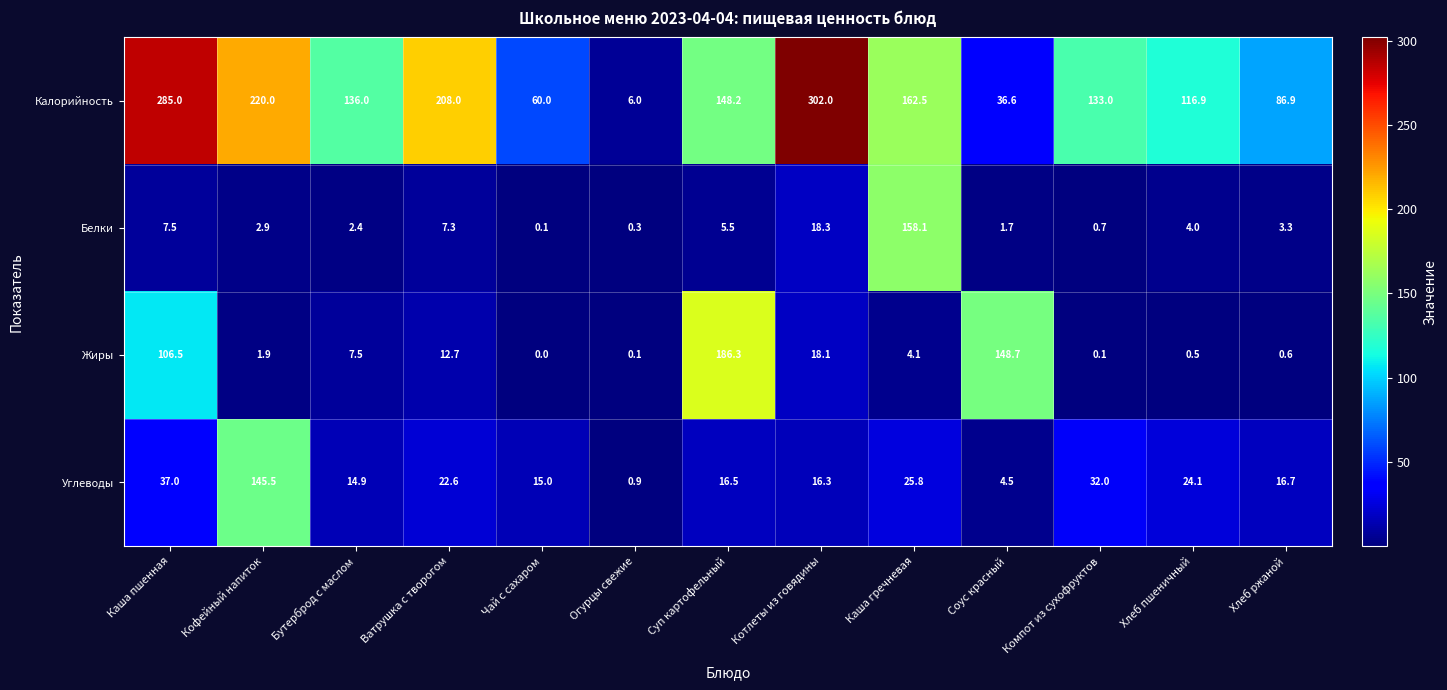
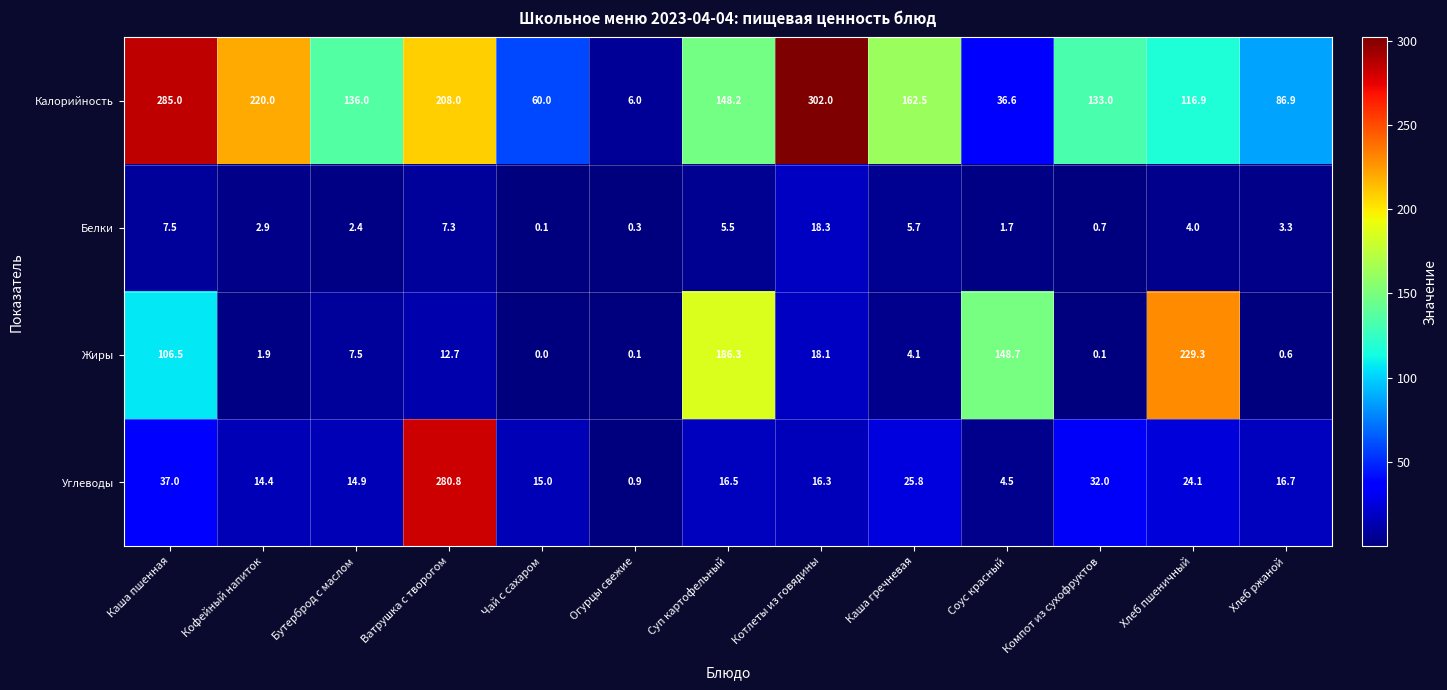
  {
    "Калорийность": {
      "Каша пшенная": 285.0,
      "Кофейный напиток": 220.0,
      "Бутерброд с маслом": 136.0,
      "Ватрушка с творогом": 208.0,
      "Чай с сахаром": 60.0,
      "Огурцы свежие": 6.0,
      "Суп картофельный": 148.2,
      "Котлеты из говядины": 302.0,
      "Каша гречневая": 162.5,
      "Соус красный": 36.6,
      "Компот из сухофруктов": 133.0,
      "Хлеб пшеничный": 116.9,
      "Хлеб ржаной": 86.9
    },
    "Белки": {
      "Каша пшенная": 7.5,
      "Кофейный напиток": 2.9,
      "Бутерброд с маслом": 2.4,
      "Ватрушка с творогом": 7.3,
      "Чай с сахаром": 0.1,
      "Огурцы свежие": 0.3,
      "Суп картофельный": 5.5,
      "Котлеты из говядины": 18.3,
-     "Каша гречневая": 158.1,
+     "Каша гречневая": 5.7,
      "Соус красный": 1.7,
      "Компот из сухофруктов": 0.7,
      "Хлеб пшеничный": 4.0,
      "Хлеб ржаной": 3.3
    },
    "Жиры": {
      "Каша пшенная": 106.5,
      "Кофейный напиток": 1.9,
      "Бутерброд с маслом": 7.5,
      "Ватрушка с творогом": 12.7,
      "Чай с сахаром": 0.0,
      "Огурцы свежие": 0.1,
      "Суп картофельный": 186.3,
      "Котлеты из говядины": 18.1,
      "Каша гречневая": 4.1,
      "Соус красный": 148.7,
      "Компот из сухофруктов": 0.1,
-     "Хлеб пшеничный": 0.5,
+     "Хлеб пшеничный": 229.3,
      "Хлеб ржаной": 0.6
    },
    "Углеводы": {
      "Каша пшенная": 37.0,
-     "Кофейный напиток": 145.5,
+     "Кофейный напиток": 14.4,
      "Бутерброд с маслом": 14.9,
-     "Ватрушка с творогом": 22.6,
+     "Ватрушка с творогом": 280.8,
      "Чай с сахаром": 15.0,
      "Огурцы свежие": 0.9,
      "Суп картофельный": 16.5,
      "Котлеты из говядины": 16.3,
      "Каша гречневая": 25.8,
      "Соус красный": 4.5,
      "Компот из сухофруктов": 32.0,
      "Хлеб пшеничный": 24.1,
      "Хлеб ржаной": 16.7
    }
  }
